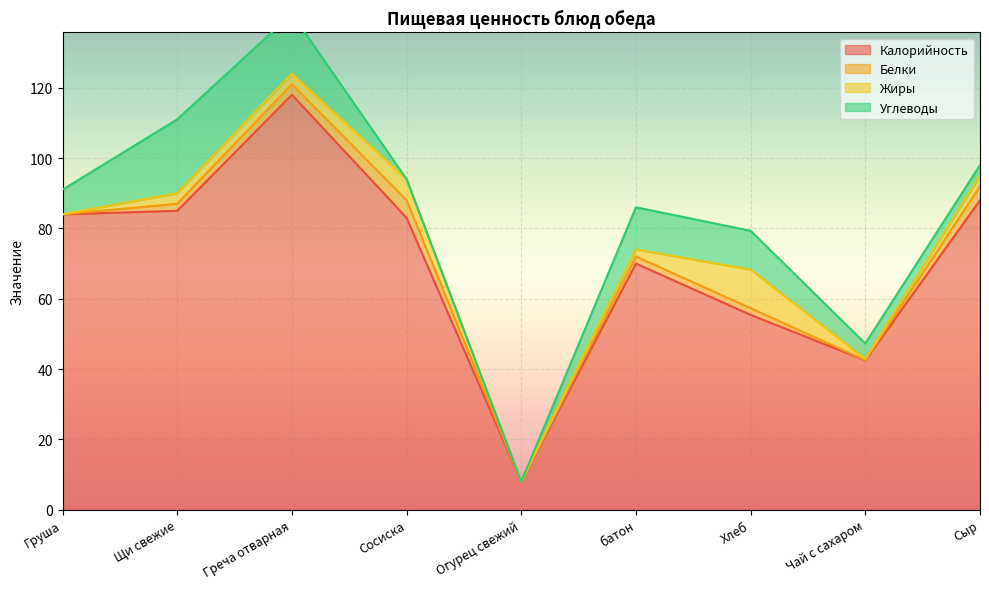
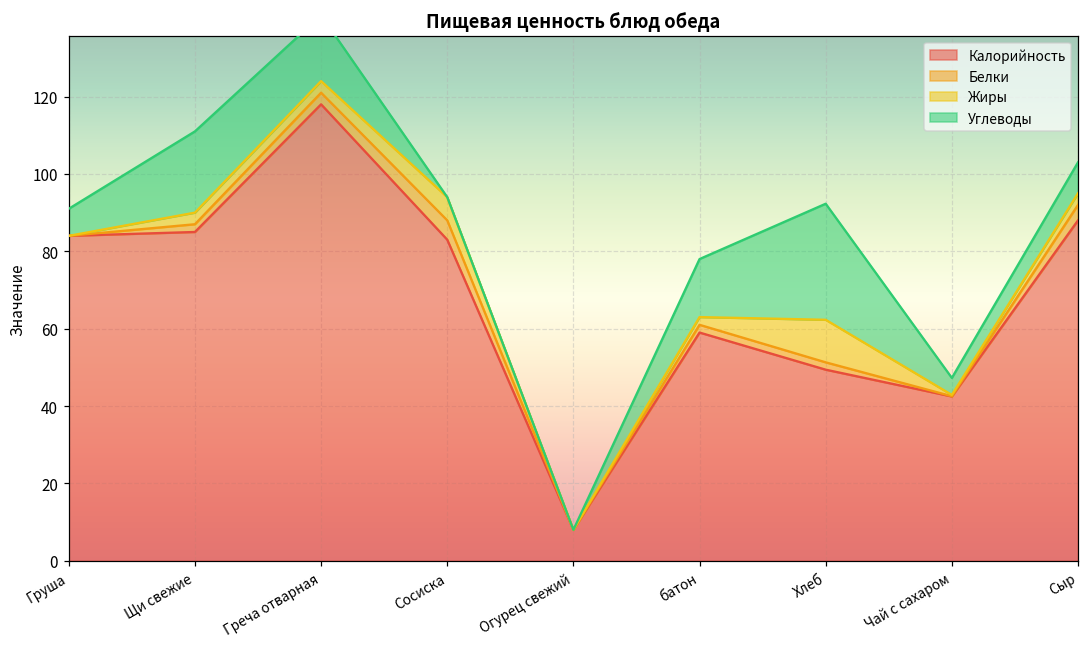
  {
    "Калорийность": {
      "Щи свежие": 85,
      "Греча отварная": 118,
      "Сосиска": 83,
-     "батон": 70,
-     "Хлеб": 55,
+     "батон": 59,
+     "Хлеб": 49,
      "Сыр": 88
    },
    "Углеводы": {
      "Груша": 7,
      "Щи свежие": 21,
-     "батон": 12,
-     "Хлеб": 11,
+     "батон": 15,
+     "Хлеб": 30,
      "Чай с сахаром": 4,
-     "Сыр": 3
+     "Сыр": 8
    }
  }
